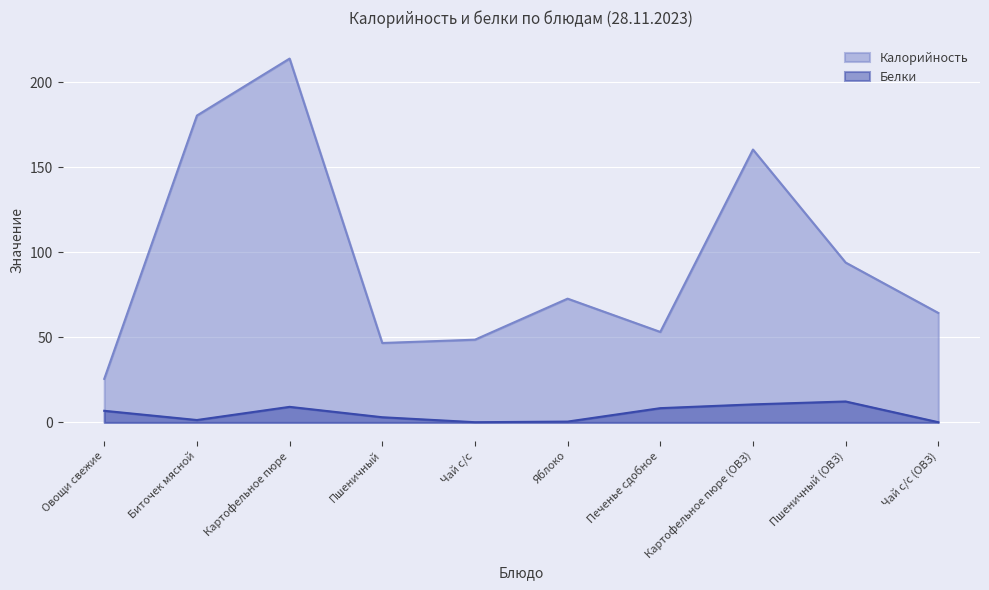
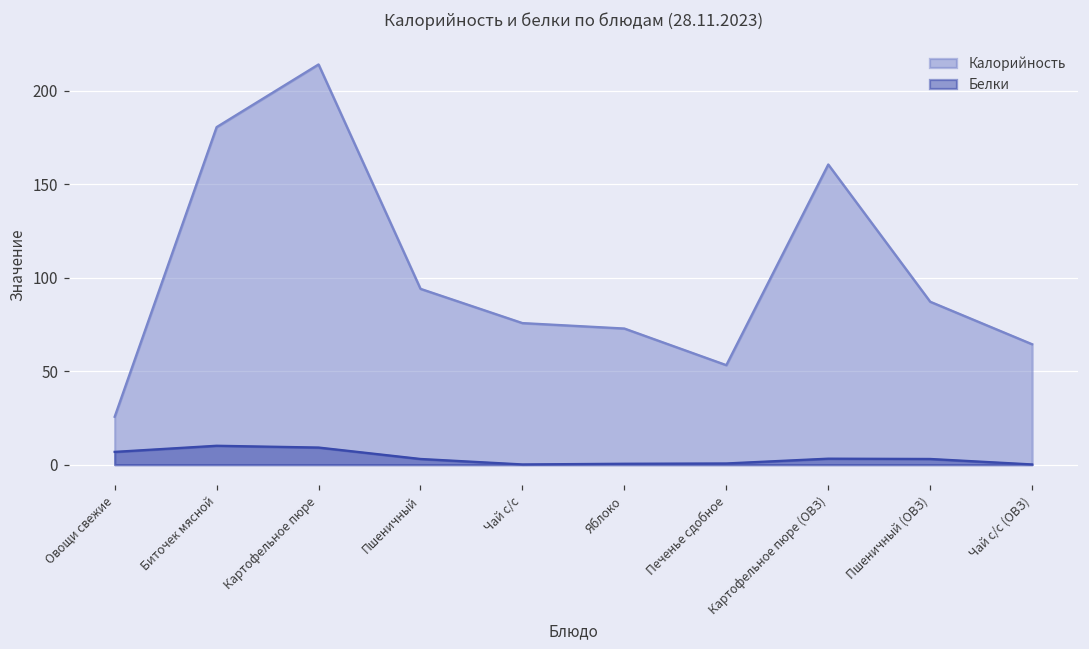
  {
    "Калорийность": {
      "Овощи свежие": 26,
      "Биточек мясной": 180,
      "Картофельное пюре": 214,
-     "Пшеничный": 47,
-     "Чай с/с": 49,
+     "Пшеничный": 94,
+     "Чай с/с": 76,
      "Яблоко": 73,
      "Печенье сдобное": 53,
      "Картофельное пюре (ОВЗ)": 160,
-     "Пшеничный (ОВЗ)": 94,
+     "Пшеничный (ОВЗ)": 87,
      "Чай с/с (ОВЗ)": 64
    },
    "Белки": {
      "Овощи свежие": 7,
-     "Биточек мясной": 1,
+     "Биточек мясной": 10,
      "Картофельное пюре": 9,
      "Пшеничный": 3,
      "Чай с/с": 0,
      "Яблоко": 0,
-     "Печенье сдобное": 8,
-     "Картофельное пюре (ОВЗ)": 11,
-     "Пшеничный (ОВЗ)": 12,
+     "Печенье сдобное": 1,
+     "Картофельное пюре (ОВЗ)": 3,
+     "Пшеничный (ОВЗ)": 3,
      "Чай с/с (ОВЗ)": 0
    }
  }
